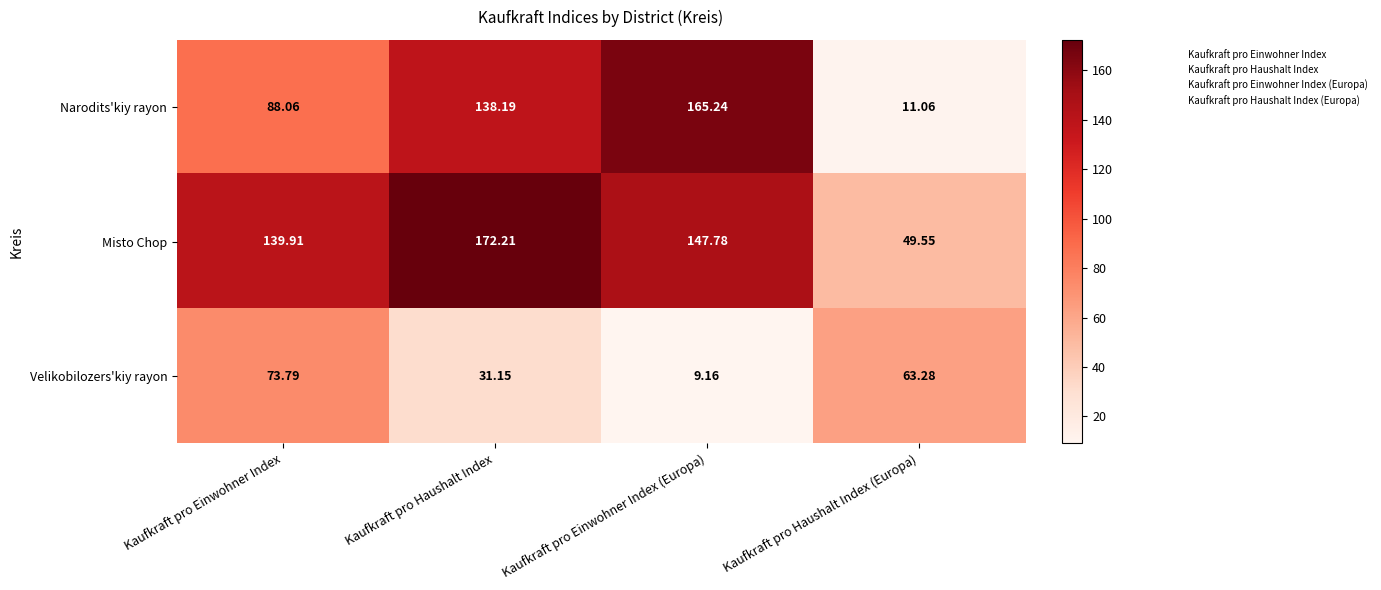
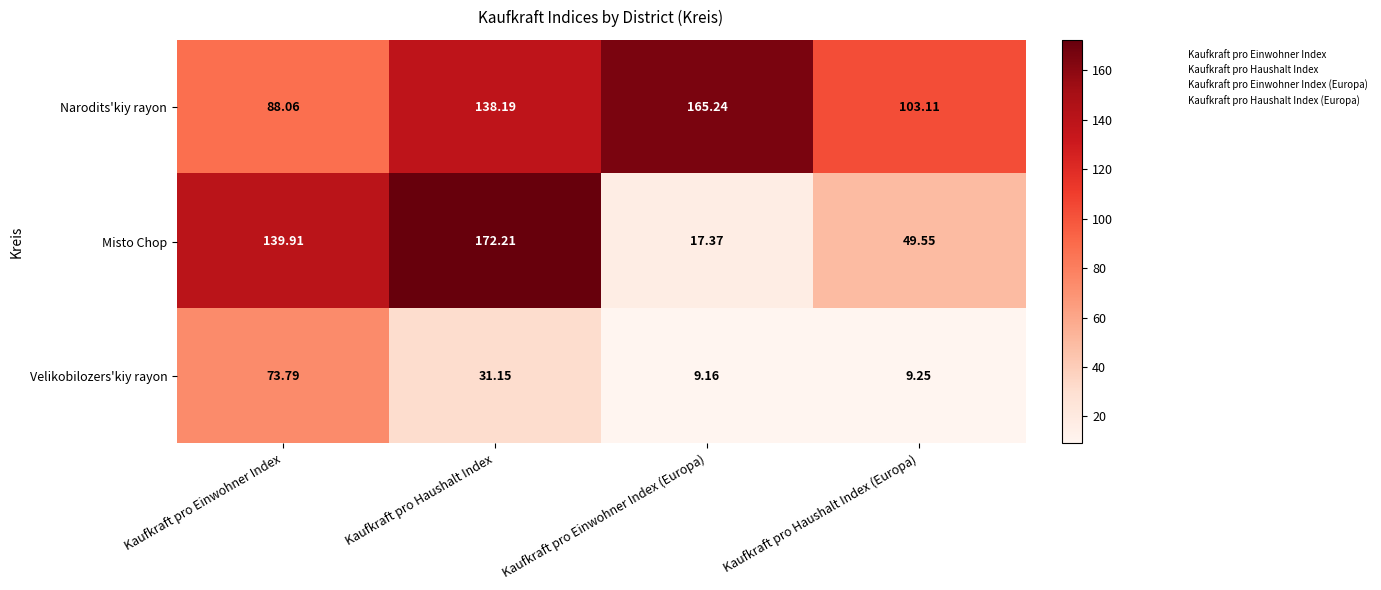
  {
    "Narodits'kiy rayon": {
      "Kaufkraft pro Einwohner Index": 88.06,
      "Kaufkraft pro Haushalt Index": 138.19,
      "Kaufkraft pro Einwohner Index (Europa)": 165.24,
-     "Kaufkraft pro Haushalt Index (Europa)": 11.06
+     "Kaufkraft pro Haushalt Index (Europa)": 103.11
    },
    "Misto Chop": {
      "Kaufkraft pro Einwohner Index": 139.91,
      "Kaufkraft pro Haushalt Index": 172.21,
-     "Kaufkraft pro Einwohner Index (Europa)": 147.78,
+     "Kaufkraft pro Einwohner Index (Europa)": 17.37,
      "Kaufkraft pro Haushalt Index (Europa)": 49.55
    },
    "Velikobilozers'kiy rayon": {
      "Kaufkraft pro Einwohner Index": 73.79,
      "Kaufkraft pro Haushalt Index": 31.15,
      "Kaufkraft pro Einwohner Index (Europa)": 9.16,
-     "Kaufkraft pro Haushalt Index (Europa)": 63.28
+     "Kaufkraft pro Haushalt Index (Europa)": 9.25
    }
  }
